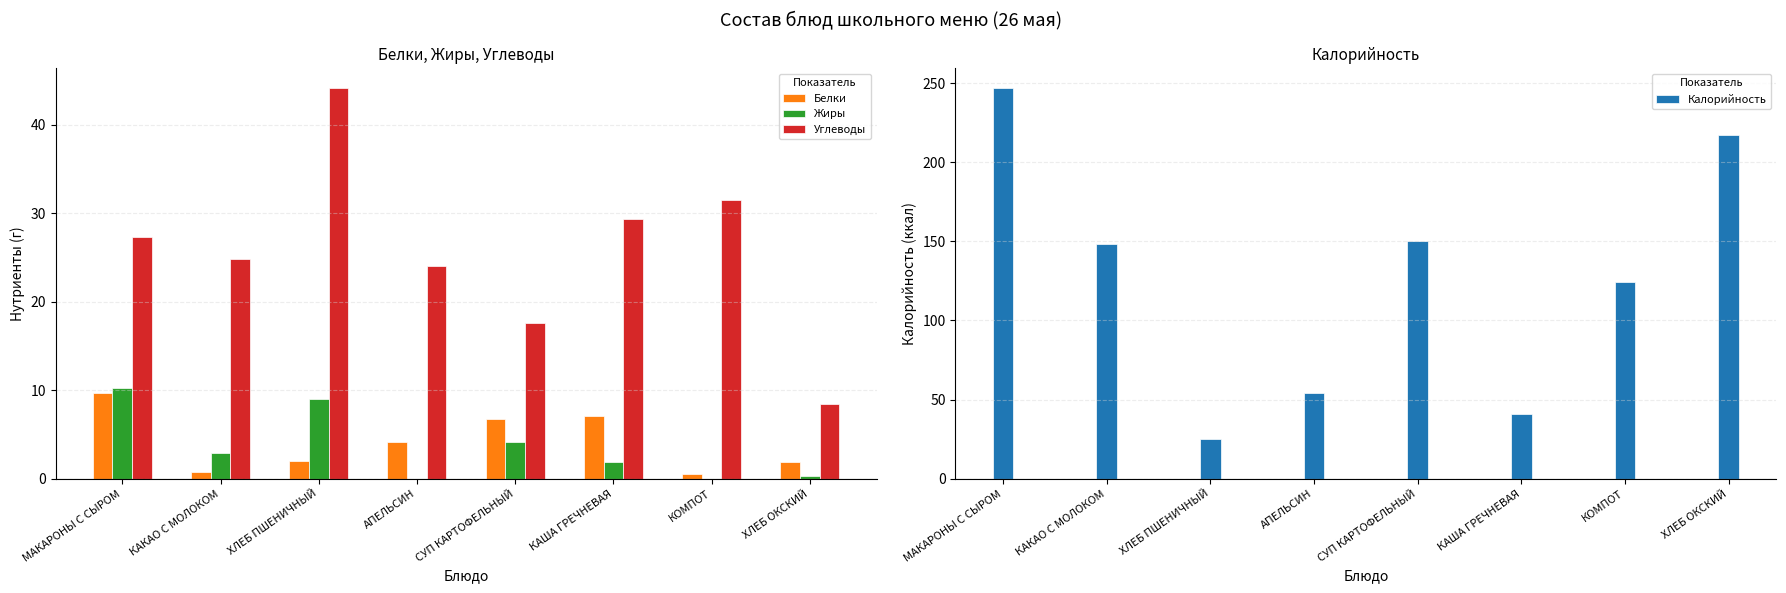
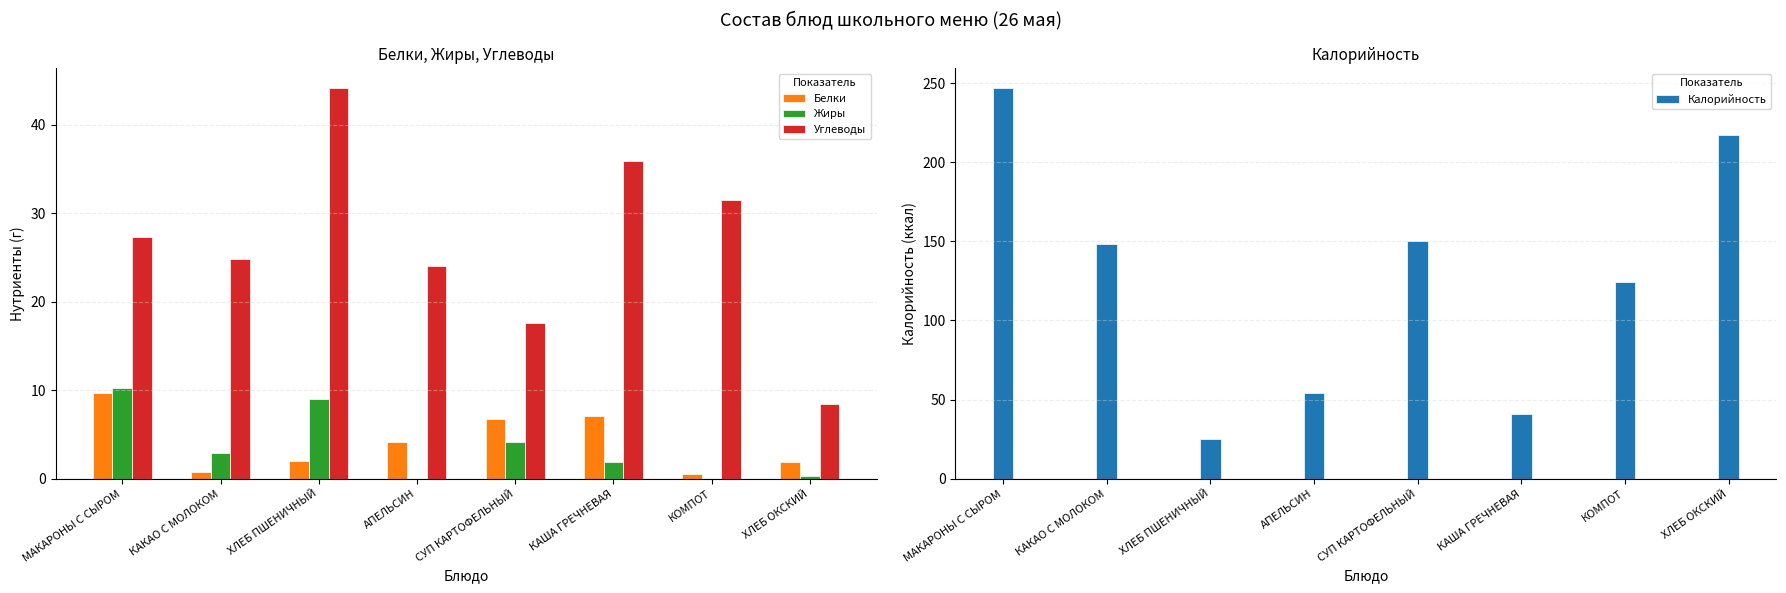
  {
    "Белки, Жиры, Углеводы": {
      "Белки": {
        "МАКАРОНЫ С СЫРОМ": 10,
        "КАКАО С МОЛОКОМ": 1,
        "ХЛЕБ ПШЕНИЧНЫЙ": 2,
        "АПЕЛЬСИН": 4,
        "СУП КАРТОФЕЛЬНЫЙ": 7,
        "КАША ГРЕЧНЕВАЯ": 7,
        "КОМПОТ": 1,
        "ХЛЕБ ОКСКИЙ": 2
      },
      "Жиры": {
        "МАКАРОНЫ С СЫРОМ": 10,
        "КАКАО С МОЛОКОМ": 3,
        "ХЛЕБ ПШЕНИЧНЫЙ": 9,
        "АПЕЛЬСИН": 0,
        "СУП КАРТОФЕЛЬНЫЙ": 4,
        "КАША ГРЕЧНЕВАЯ": 2,
        "КОМПОТ": 0,
        "ХЛЕБ ОКСКИЙ": 0
      },
      "Углеводы": {
        "МАКАРОНЫ С СЫРОМ": 27,
        "КАКАО С МОЛОКОМ": 25,
        "ХЛЕБ ПШЕНИЧНЫЙ": 44,
        "АПЕЛЬСИН": 24,
        "СУП КАРТОФЕЛЬНЫЙ": 18,
-       "КАША ГРЕЧНЕВАЯ": 29,
+       "КАША ГРЕЧНЕВАЯ": 36,
        "КОМПОТ": 32,
        "ХЛЕБ ОКСКИЙ": 9
      }
    },
    "Калорийность": {
      "МАКАРОНЫ С СЫРОМ": 247,
      "КАКАО С МОЛОКОМ": 148,
      "ХЛЕБ ПШЕНИЧНЫЙ": 25,
      "АПЕЛЬСИН": 54,
      "СУП КАРТОФЕЛЬНЫЙ": 150,
      "КАША ГРЕЧНЕВАЯ": 41,
      "КОМПОТ": 124,
      "ХЛЕБ ОКСКИЙ": 217
    }
  }
